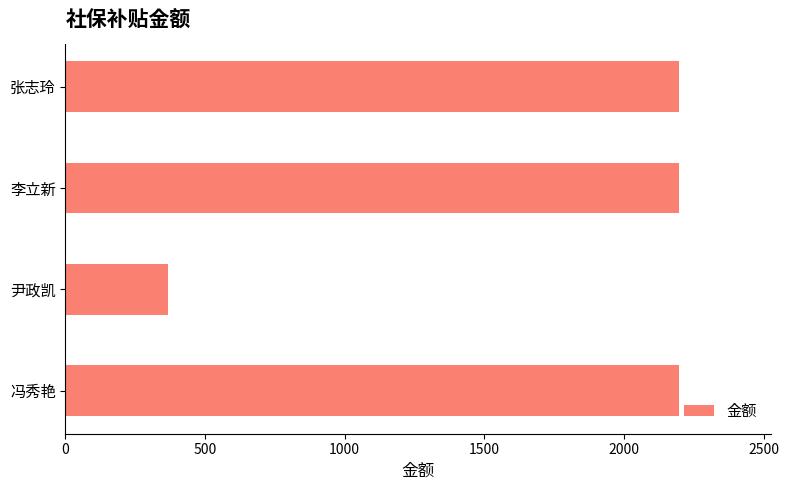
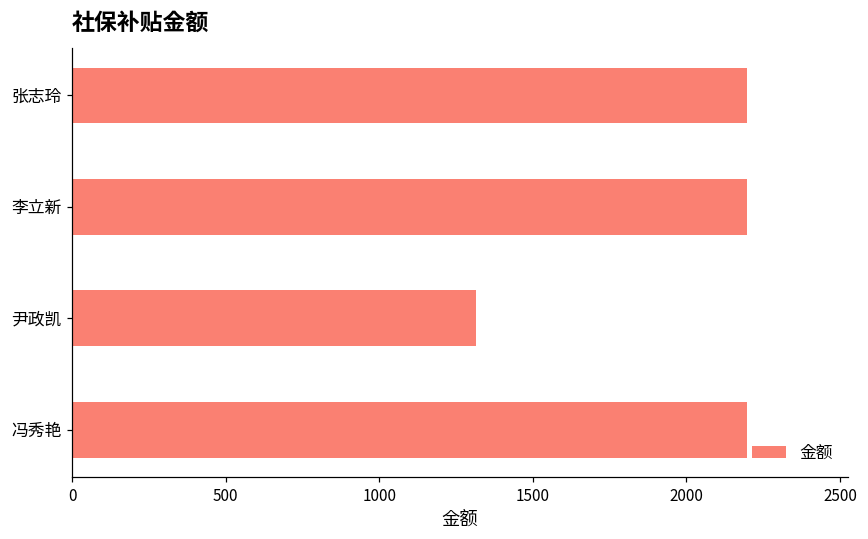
  {
    "张志玲": 2200,
    "李立新": 2200,
-   "尹政凯": 370,
+   "尹政凯": 1320,
    "冯秀艳": 2200
  }
